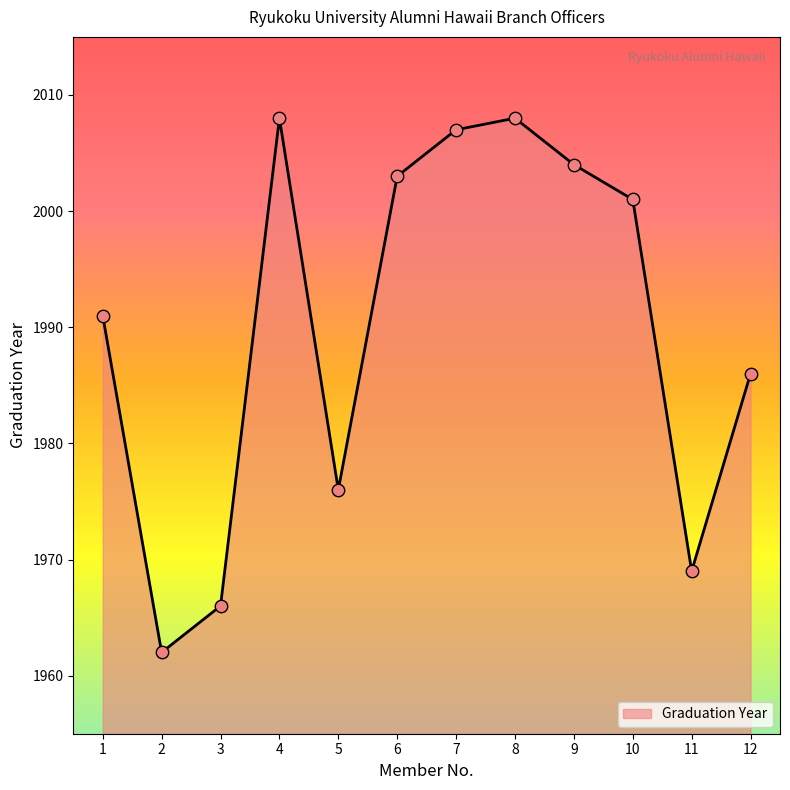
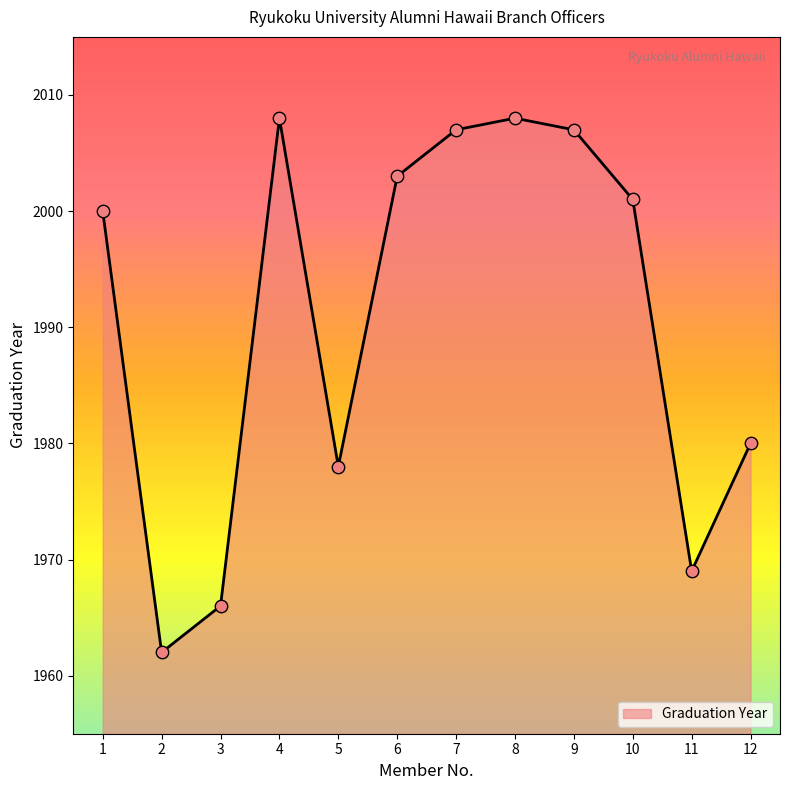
  {
-   "1": 1991,
+   "1": 2000,
    "2": 1962,
    "3": 1966,
    "4": 2008,
-   "5": 1976,
+   "5": 1978,
    "6": 2003,
    "7": 2007,
    "8": 2008,
-   "9": 2004,
+   "9": 2007,
    "10": 2001,
    "11": 1969,
-   "12": 1986
+   "12": 1980
  }
